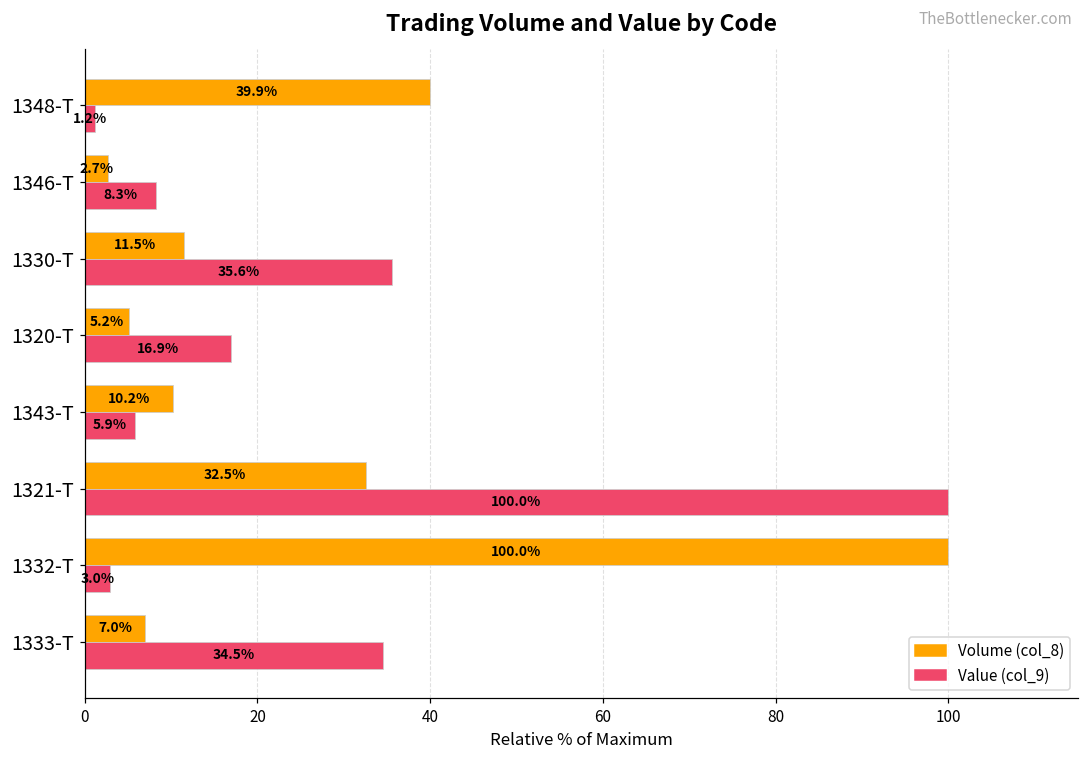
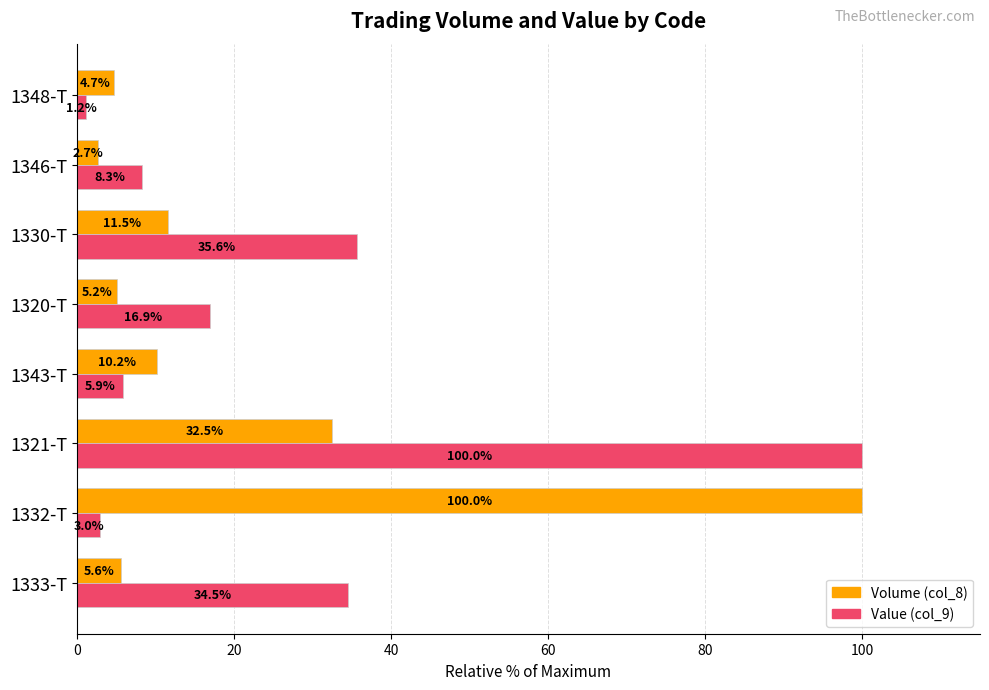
  {
    "Volume (col_8)": {
-     "1348-T": "39.9%",
+     "1348-T": "4.7%",
      "1346-T": "2.7%",
      "1330-T": "11.5%",
      "1320-T": "5.2%",
      "1343-T": "10.2%",
      "1321-T": "32.5%",
      "1332-T": "100.0%",
-     "1333-T": "7.0%"
+     "1333-T": "5.6%"
    },
    "Value (col_9)": {
      "1348-T": "1.2%",
      "1346-T": "8.3%",
      "1330-T": "35.6%",
      "1320-T": "16.9%",
      "1343-T": "5.9%",
      "1321-T": "100.0%",
      "1332-T": "3.0%",
      "1333-T": "34.5%"
    }
  }
